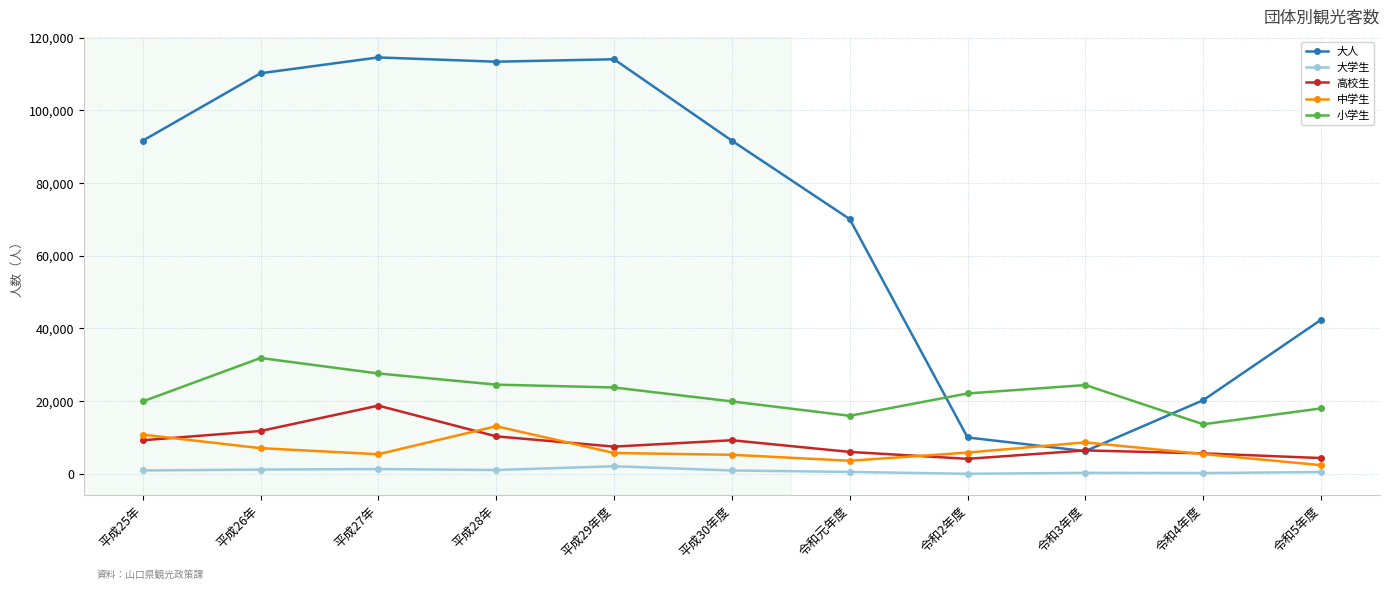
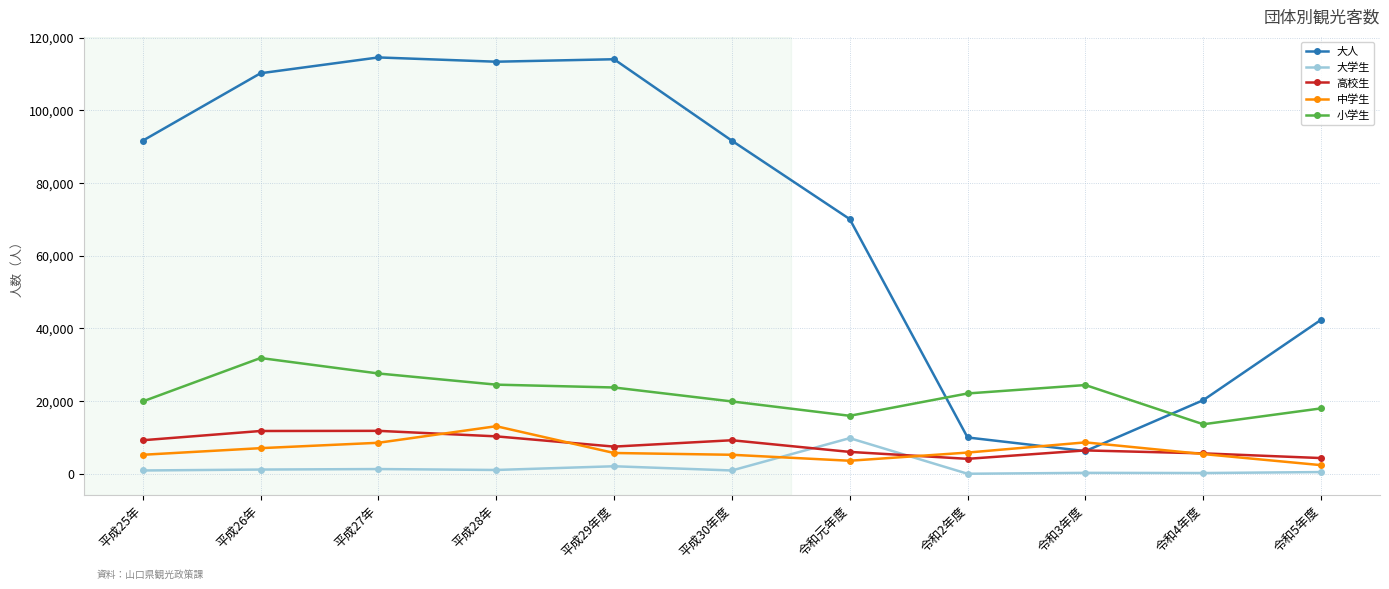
  {
    "大人": {
      "平成25年": "92,000",
      "平成26年": "110,000",
      "平成27年": "115,000",
      "平成28年": "113,000",
      "平成29年度": "114,000",
      "平成30年度": "92,000",
      "令和元年度": "70,000",
      "令和2年度": "10,000",
      "令和4年度": "20,000",
      "令和5年度": "42,000"
    },
    "大学生": {
      "平成25年": "1,000",
      "平成26年": "1,000",
      "平成27年": "1,000",
      "平成28年": "1,000",
      "平成29年度": "2,000",
      "平成30年度": "1,000",
-     "令和元年度": "1,000",
+     "令和元年度": "10,000",
      "令和2年度": "0",
      "令和3年度": "0",
      "令和4年度": "0",
      "令和5年度": "0"
    },
    "高校生": {
      "平成25年": "9,000",
      "平成26年": "12,000",
-     "平成27年": "19,000",
+     "平成27年": "12,000",
      "平成28年": "10,000",
      "平成29年度": "7,000",
      "平成30年度": "9,000",
      "令和元年度": "6,000",
      "令和2年度": "4,000",
      "令和5年度": "4,000"
    },
    "中学生": {
-     "平成25年": "11,000",
+     "平成25年": "5,000",
      "平成26年": "7,000",
-     "平成27年": "5,000",
+     "平成27年": "9,000",
      "平成28年": "13,000",
      "平成29年度": "6,000",
      "平成30年度": "5,000",
      "令和元年度": "4,000",
      "令和2年度": "6,000",
      "令和3年度": "9,000",
      "令和5年度": "2,000"
    },
    "小学生": {
      "平成25年": "20,000",
      "平成26年": "32,000",
      "平成27年": "28,000",
      "平成28年": "25,000",
      "平成29年度": "24,000",
      "平成30年度": "20,000",
      "令和元年度": "16,000",
      "令和2年度": "22,000",
      "令和3年度": "24,000",
      "令和4年度": "14,000",
      "令和5年度": "18,000"
    }
  }
